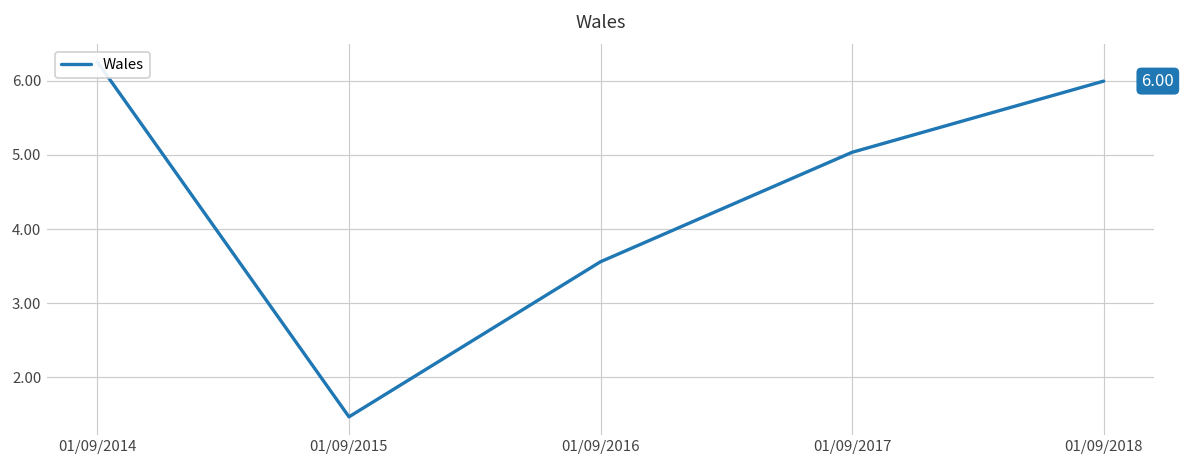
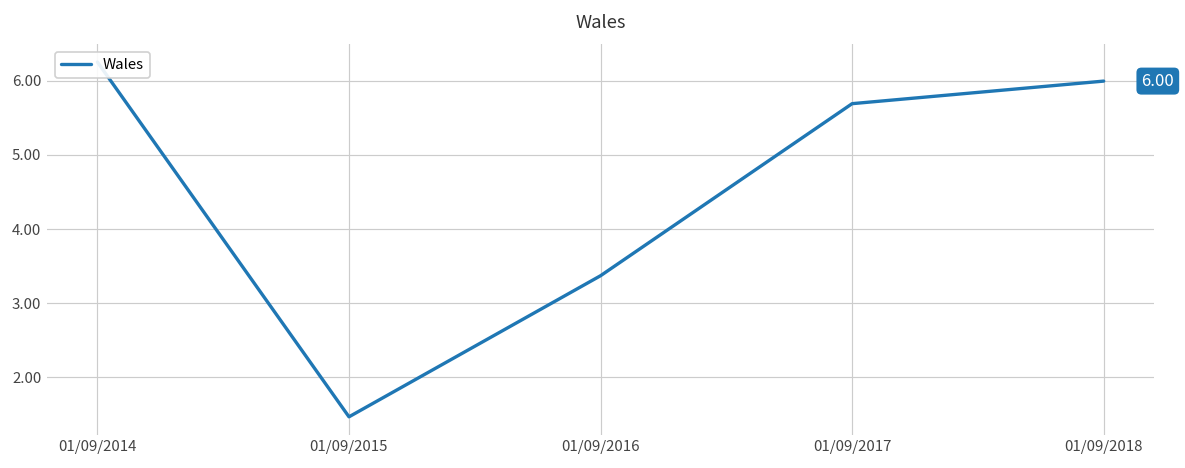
  {
    "01/09/2015": 1.5,
-   "01/09/2016": 3.6,
-   "01/09/2017": 5.0,
+   "01/09/2016": 3.4,
+   "01/09/2017": 5.7,
    "01/09/2018": 6.0
  }
